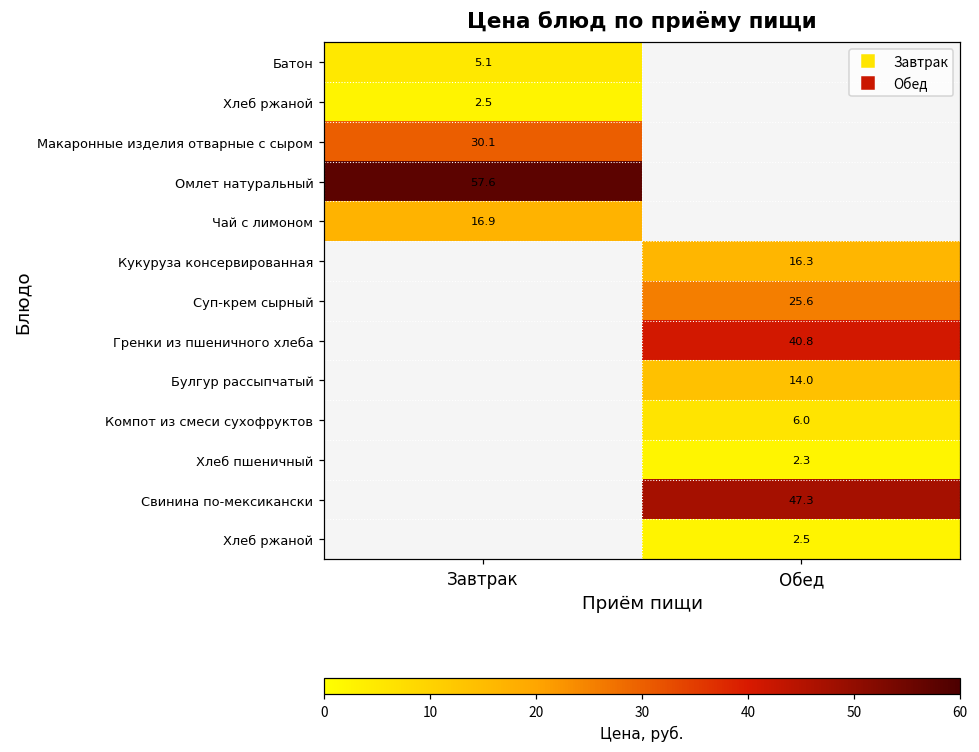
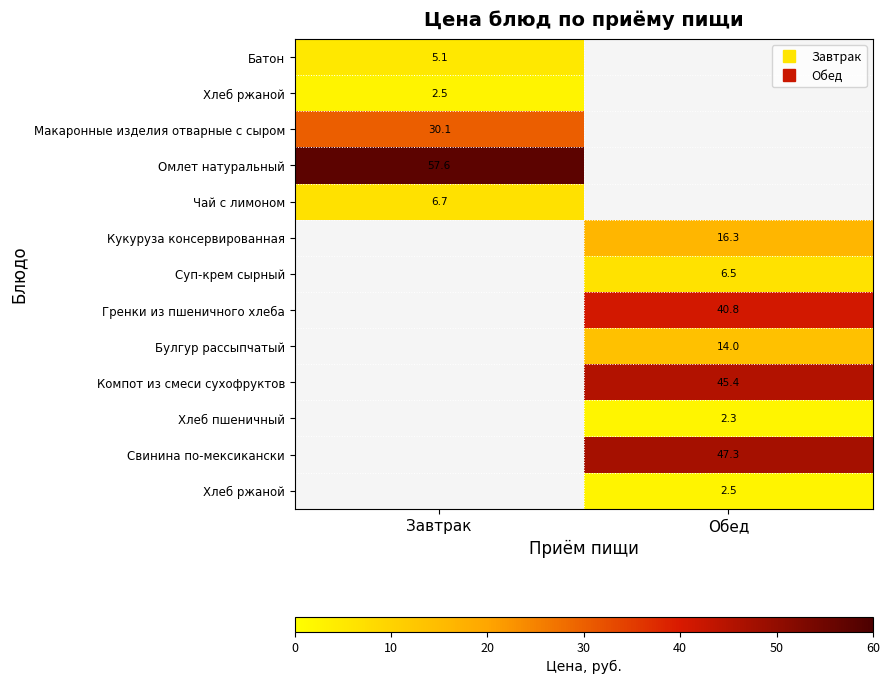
  {
    "Батон": {
      "Завтрак": 5.1
    },
    "Хлеб ржаной": {
      "Завтрак": 2.5,
      "Обед": 2.5
    },
    "Макаронные изделия отварные с сыром": {
      "Завтрак": 30.1
    },
    "Омлет натуральный": {
      "Завтрак": 57.6
    },
    "Чай с лимоном": {
-     "Завтрак": 16.9
+     "Завтрак": 6.7
    },
    "Кукуруза консервированная": {
      "Обед": 16.3
    },
    "Суп-крем сырный": {
-     "Обед": 25.6
+     "Обед": 6.5
    },
    "Гренки из пшеничного хлеба": {
      "Обед": 40.8
    },
    "Булгур рассыпчатый": {
      "Обед": 14.0
    },
    "Компот из смеси сухофруктов": {
-     "Обед": 6.0
+     "Обед": 45.4
    },
    "Хлеб пшеничный": {
      "Обед": 2.3
    },
    "Свинина по-мексикански": {
      "Обед": 47.3
    }
  }
